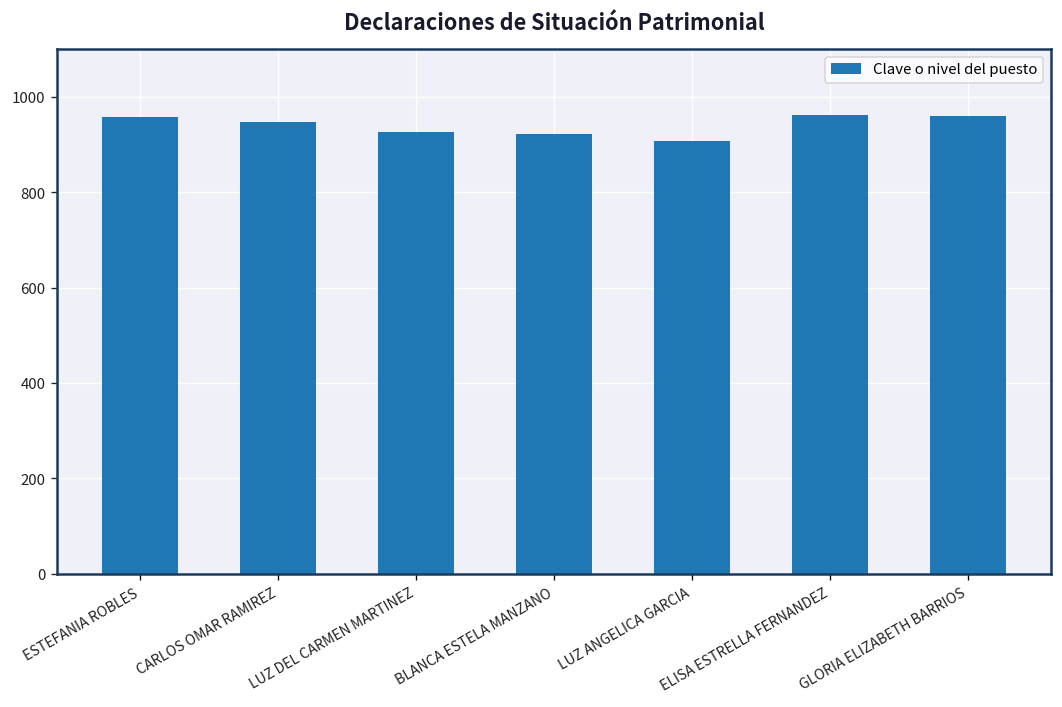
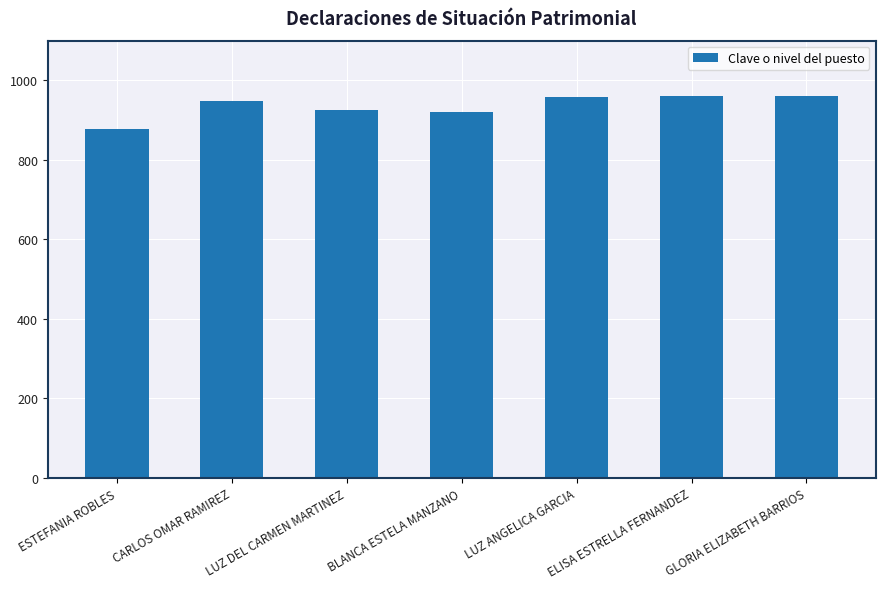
  {
-   "ESTEFANIA ROBLES": 960,
+   "ESTEFANIA ROBLES": 880,
    "CARLOS OMAR RAMIREZ": 950,
    "LUZ DEL CARMEN MARTINEZ": 930,
    "BLANCA ESTELA MANZANO": 920,
-   "LUZ ANGELICA GARCIA": 910,
+   "LUZ ANGELICA GARCIA": 960,
    "ELISA ESTRELLA FERNANDEZ": 960,
    "GLORIA ELIZABETH BARRIOS": 960
  }
